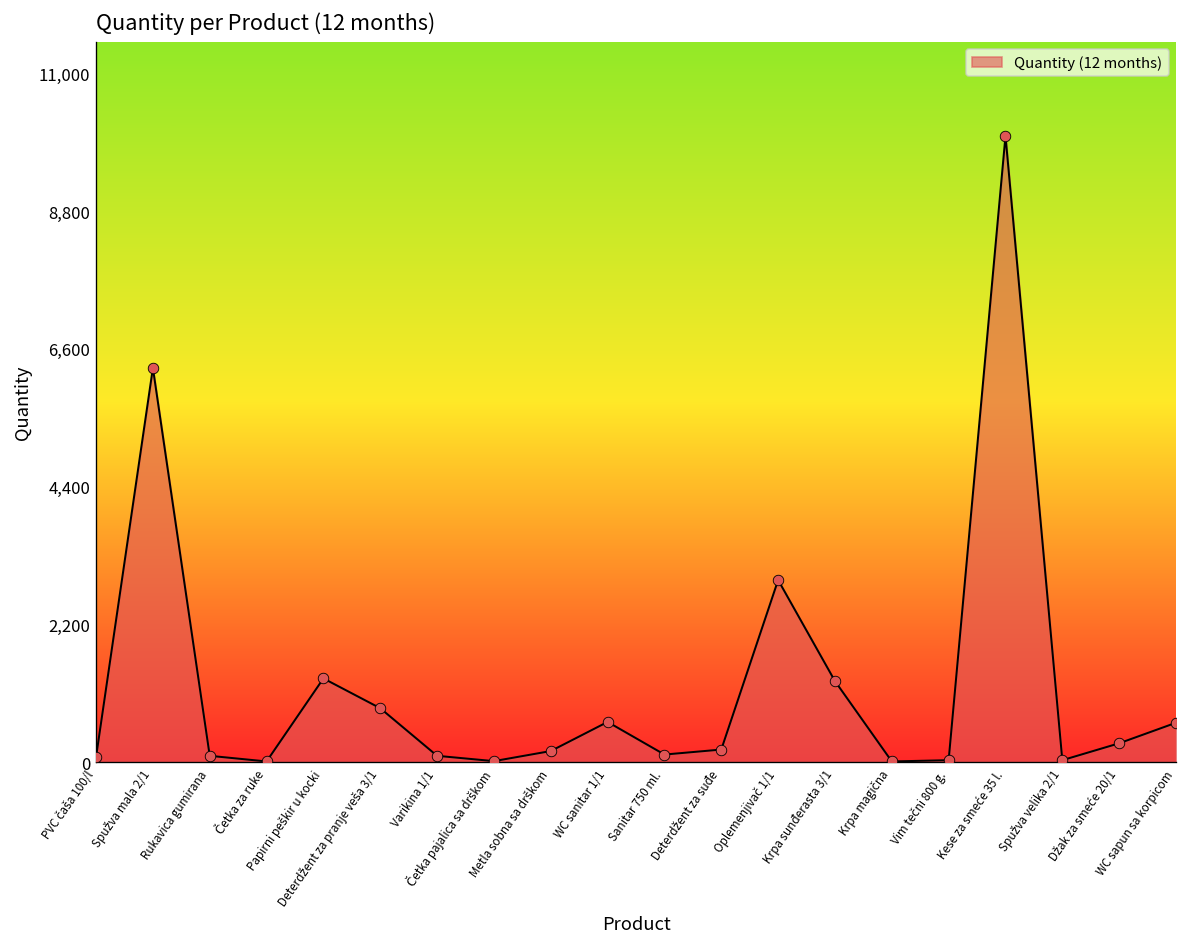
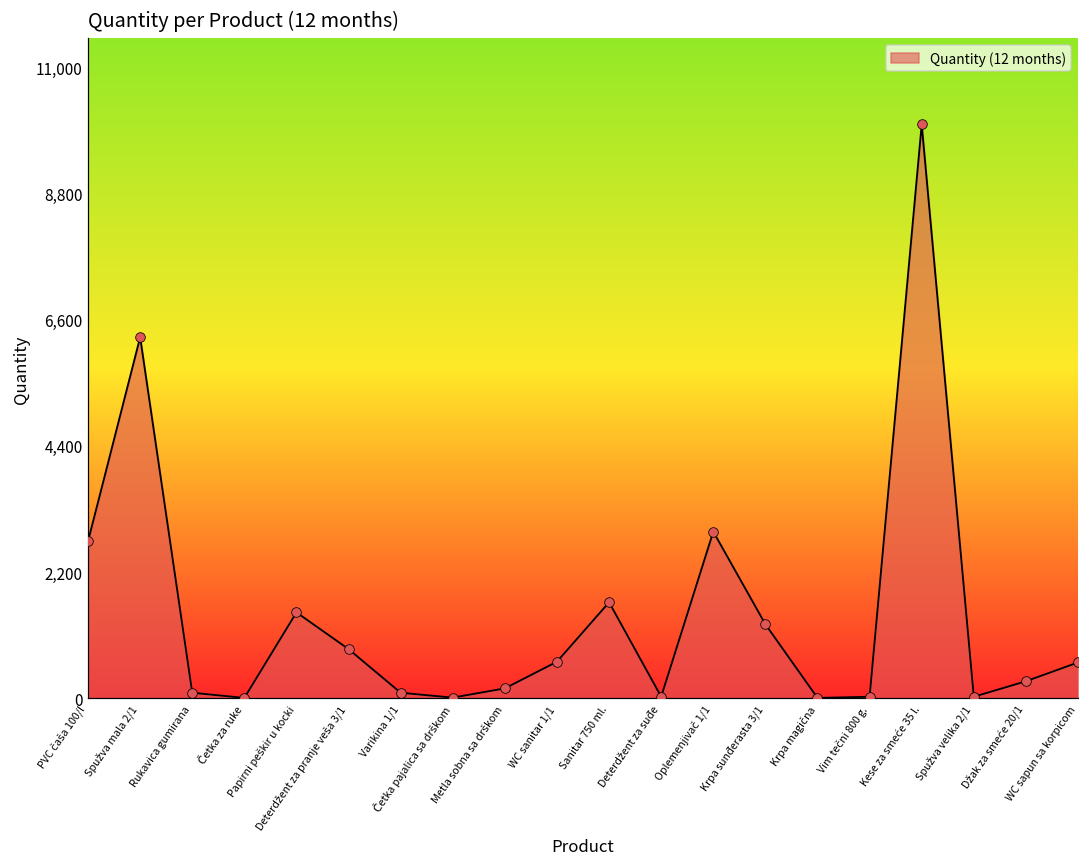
  {
-   "PVC čaša 100/l": "100",
+   "PVC čaša 100/l": "2,700",
    "Spužva mala 2/1": "6,300",
    "Rukavica gumirana": "100",
    "Četka za ruke": "0",
-   "Papirni peškir u kocki": "1,300",
+   "Papirni peškir u kocki": "1,500",
    "Deterdžent za pranje veša 3/1": "900",
    "Varikina 1/1": "100",
    "Četka pajalica sa drškom": "0",
    "Metla sobna sa drškom": "200",
    "WC sanitar 1/1": "600",
-   "Sanitar 750 ml.": "100",
-   "Deterdžent za suđe": "200",
+   "Sanitar 750 ml.": "1,700",
+   "Deterdžent za suđe": "0",
    "Oplemenjivač 1/1": "2,900",
    "Krpa sunđerasta 3/1": "1,300",
    "Krpa magična": "0",
    "Vim tečni 800 g.": "0",
    "Kese za smeće 35 l.": "10,000",
    "Spužva velika 2/1": "0",
    "Džak za smeće 20/1": "300",
    "WC sapun sa korpicom": "600"
  }
